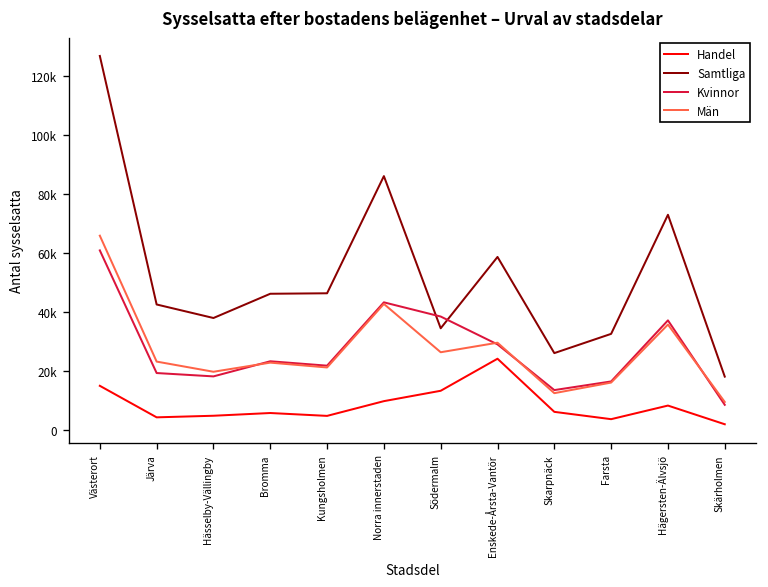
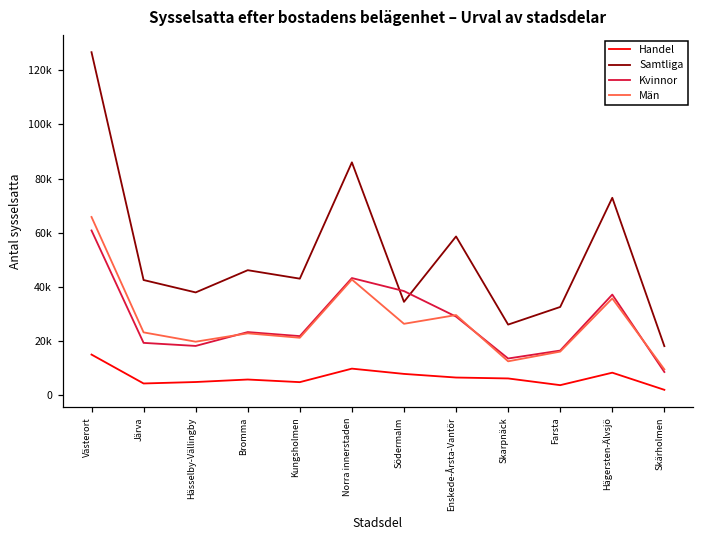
  {
    "Handel": {
      "Västerort": 15000,
      "Järva": 4000,
      "Hässelby-Vällingby": 5000,
      "Bromma": 6000,
      "Kungsholmen": 5000,
      "Norra innerstaden": 10000,
-     "Södermalm": 13000,
-     "Enskede-Årsta-Vantör": 24000,
+     "Södermalm": 8000,
+     "Enskede-Årsta-Vantör": 7000,
      "Skarpnäck": 6000,
      "Farsta": 4000,
      "Hägersten-Älvsjö": 8000,
      "Skärholmen": 2000
    },
    "Samtliga": {
      "Västerort": 127000,
      "Järva": 43000,
      "Hässelby-Vällingby": 38000,
      "Bromma": 46000,
-     "Kungsholmen": 46000,
+     "Kungsholmen": 43000,
      "Norra innerstaden": 86000,
      "Södermalm": 34000,
      "Enskede-Årsta-Vantör": 59000,
      "Skarpnäck": 26000,
      "Farsta": 33000,
      "Hägersten-Älvsjö": 73000,
      "Skärholmen": 18000
    },
    "Kvinnor": {
      "Västerort": 61000,
      "Järva": 19000,
      "Hässelby-Vällingby": 18000,
      "Södermalm": 38000,
      "Skarpnäck": 14000,
      "Hägersten-Älvsjö": 37000
    },
    "Män": {
      "Västerort": 66000,
      "Järva": 23000,
      "Hässelby-Vällingby": 20000,
      "Södermalm": 26000,
      "Skarpnäck": 13000,
      "Hägersten-Älvsjö": 36000
    }
  }
